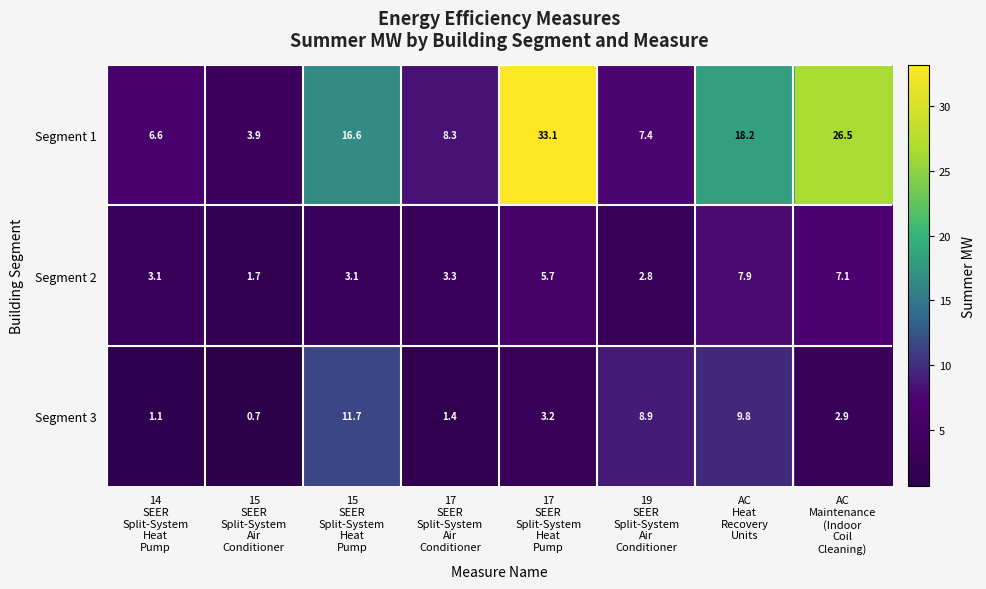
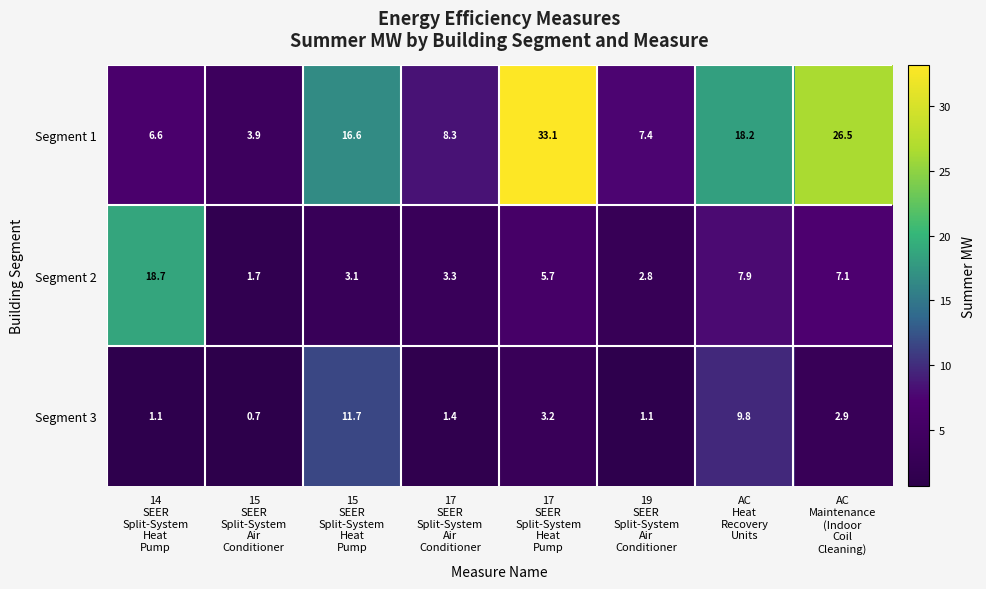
  {
    "Segment 1": {
      "14 SEER Split-System Heat Pump": 6.6,
      "15 SEER Split-System Air Conditioner": 3.9,
      "15 SEER Split-System Heat Pump": 16.6,
      "17 SEER Split-System Air Conditioner": 8.3,
      "17 SEER Split-System Heat Pump": 33.1,
      "19 SEER Split-System Air Conditioner": 7.4,
      "AC Heat Recovery Units": 18.2,
      "AC Maintenance (Indoor Coil Cleaning)": 26.5
    },
    "Segment 2": {
-     "14 SEER Split-System Heat Pump": 3.1,
+     "14 SEER Split-System Heat Pump": 18.7,
      "15 SEER Split-System Air Conditioner": 1.7,
      "15 SEER Split-System Heat Pump": 3.1,
      "17 SEER Split-System Air Conditioner": 3.3,
      "17 SEER Split-System Heat Pump": 5.7,
      "19 SEER Split-System Air Conditioner": 2.8,
      "AC Heat Recovery Units": 7.9,
      "AC Maintenance (Indoor Coil Cleaning)": 7.1
    },
    "Segment 3": {
      "14 SEER Split-System Heat Pump": 1.1,
      "15 SEER Split-System Air Conditioner": 0.7,
      "15 SEER Split-System Heat Pump": 11.7,
      "17 SEER Split-System Air Conditioner": 1.4,
      "17 SEER Split-System Heat Pump": 3.2,
-     "19 SEER Split-System Air Conditioner": 8.9,
+     "19 SEER Split-System Air Conditioner": 1.1,
      "AC Heat Recovery Units": 9.8,
      "AC Maintenance (Indoor Coil Cleaning)": 2.9
    }
  }
